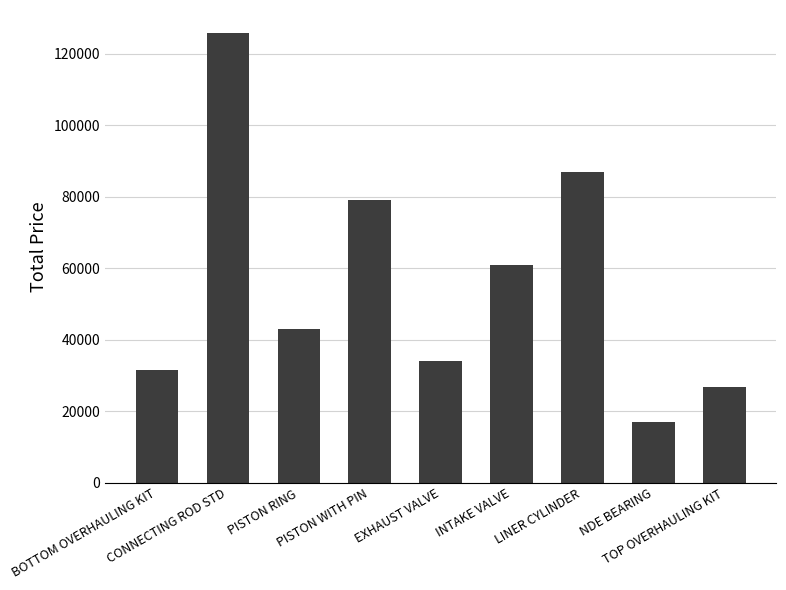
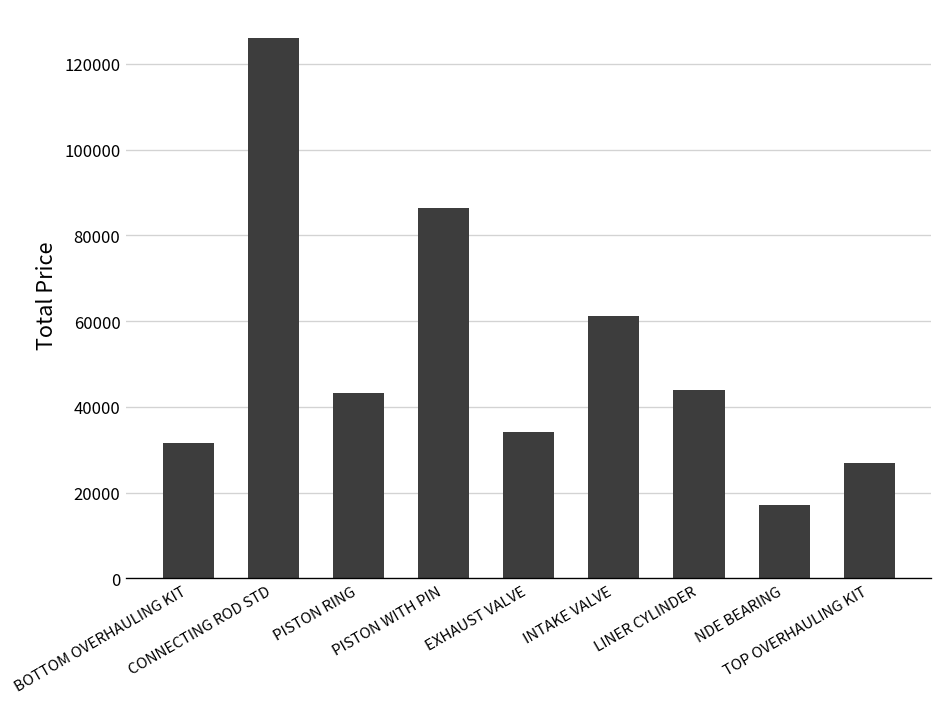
  {
    "BOTTOM OVERHAULING KIT": 32000,
    "CONNECTING ROD STD": 126000,
    "PISTON RING": 43000,
-   "PISTON WITH PIN": 79000,
+   "PISTON WITH PIN": 86000,
    "EXHAUST VALVE": 34000,
    "INTAKE VALVE": 61000,
-   "LINER CYLINDER": 87000,
+   "LINER CYLINDER": 44000,
    "NDE BEARING": 17000,
    "TOP OVERHAULING KIT": 27000
  }
